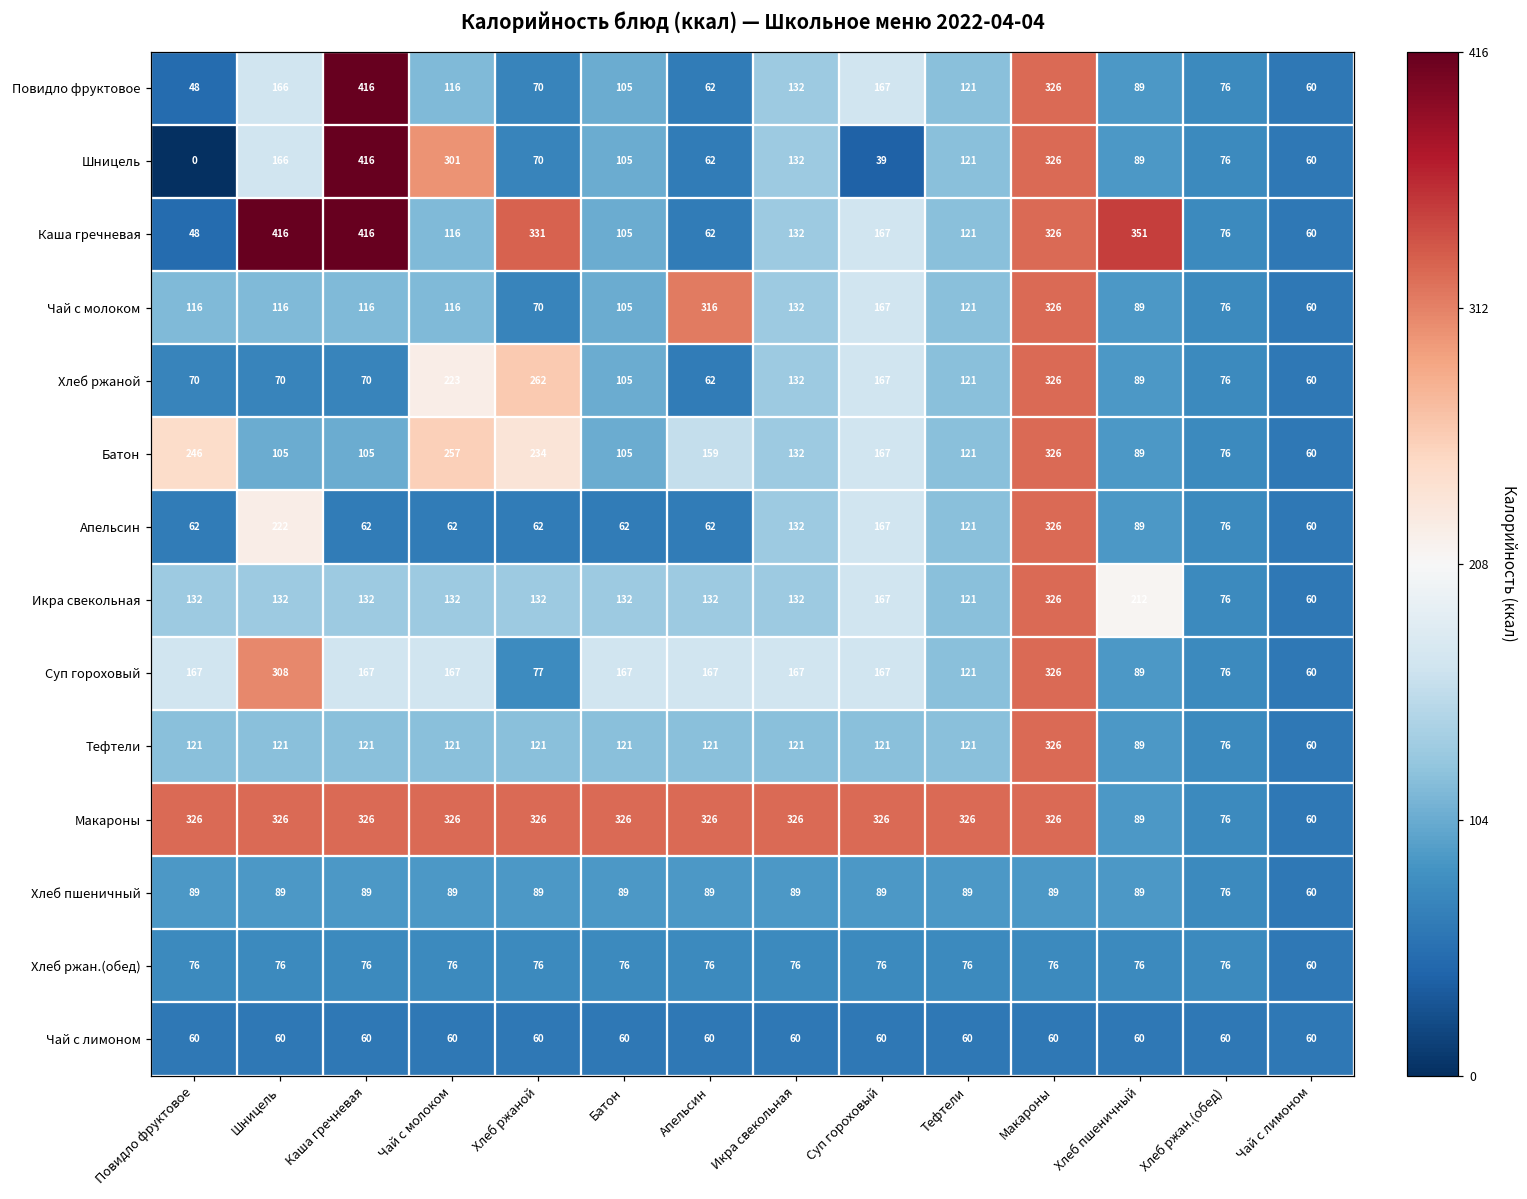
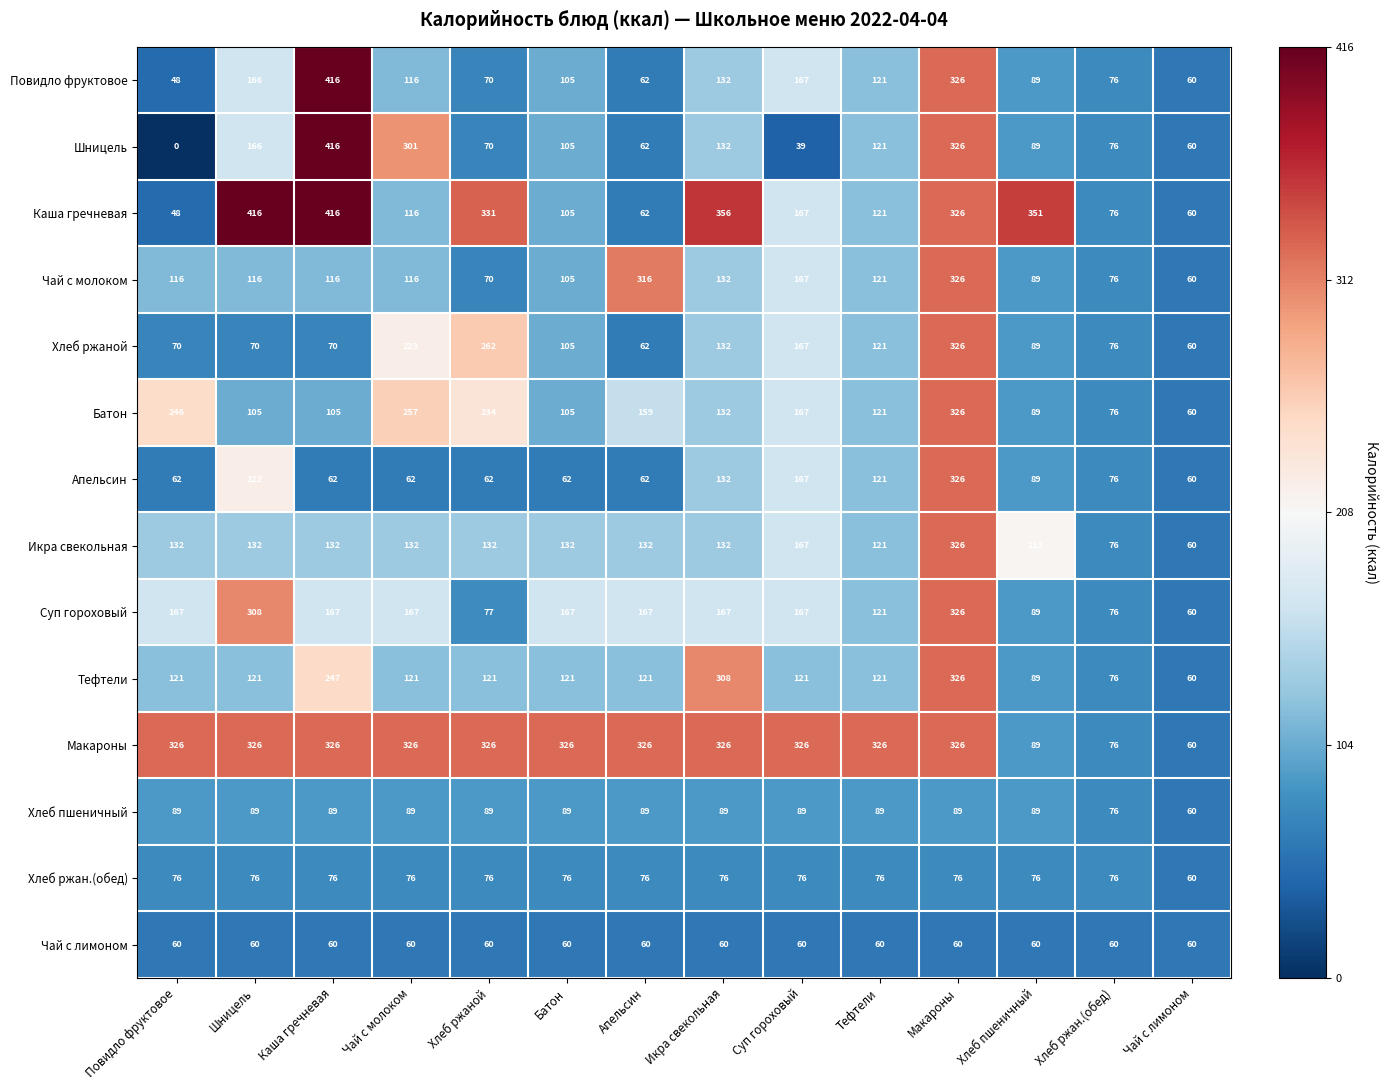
  {
    "Повидло фруктовое": {
      "Повидло фруктовое": 48,
      "Каша гречневая": 416,
      "Чай с молоком": 116,
      "Хлеб ржаной": 70,
      "Батон": 105,
      "Апельсин": 62,
      "Икра свекольная": 132,
      "Тефтели": 121,
      "Макароны": 326,
      "Хлеб пшеничный": 89,
      "Хлеб ржан.(обед)": 76,
      "Чай с лимоном": 60
    },
    "Шницель": {
      "Повидло фруктовое": 0,
      "Каша гречневая": 416,
      "Чай с молоком": 301,
      "Хлеб ржаной": 70,
      "Батон": 105,
      "Апельсин": 62,
      "Икра свекольная": 132,
      "Суп гороховый": 39,
      "Тефтели": 121,
      "Макароны": 326,
      "Хлеб пшеничный": 89,
      "Хлеб ржан.(обед)": 76,
      "Чай с лимоном": 60
    },
    "Каша гречневая": {
      "Повидло фруктовое": 48,
      "Шницель": 416,
      "Каша гречневая": 416,
      "Чай с молоком": 116,
      "Хлеб ржаной": 331,
      "Батон": 105,
      "Апельсин": 62,
-     "Икра свекольная": 132,
+     "Икра свекольная": 356,
      "Тефтели": 121,
      "Макароны": 326,
      "Хлеб пшеничный": 351,
      "Хлеб ржан.(обед)": 76,
      "Чай с лимоном": 60
    },
    "Чай с молоком": {
      "Повидло фруктовое": 116,
      "Шницель": 116,
      "Каша гречневая": 116,
      "Чай с молоком": 116,
      "Хлеб ржаной": 70,
      "Батон": 105,
      "Апельсин": 316,
      "Икра свекольная": 132,
      "Тефтели": 121,
      "Макароны": 326,
      "Хлеб пшеничный": 89,
      "Хлеб ржан.(обед)": 76,
      "Чай с лимоном": 60
    },
    "Хлеб ржаной": {
      "Повидло фруктовое": 70,
      "Шницель": 70,
      "Каша гречневая": 70,
      "Хлеб ржаной": 262,
      "Батон": 105,
      "Апельсин": 62,
      "Икра свекольная": 132,
      "Тефтели": 121,
      "Макароны": 326,
      "Хлеб пшеничный": 89,
      "Хлеб ржан.(обед)": 76,
      "Чай с лимоном": 60
    },
    "Батон": {
      "Повидло фруктовое": 246,
      "Шницель": 105,
      "Каша гречневая": 105,
      "Чай с молоком": 257,
      "Батон": 105,
      "Апельсин": 159,
      "Икра свекольная": 132,
      "Тефтели": 121,
      "Макароны": 326,
      "Хлеб пшеничный": 89,
      "Хлеб ржан.(обед)": 76,
      "Чай с лимоном": 60
    },
    "Апельсин": {
      "Повидло фруктовое": 62,
      "Каша гречневая": 62,
      "Чай с молоком": 62,
      "Хлеб ржаной": 62,
      "Батон": 62,
      "Апельсин": 62,
      "Икра свекольная": 132,
      "Тефтели": 121,
      "Макароны": 326,
      "Хлеб пшеничный": 89,
      "Хлеб ржан.(обед)": 76,
      "Чай с лимоном": 60
    },
    "Икра свекольная": {
      "Повидло фруктовое": 132,
      "Шницель": 132,
      "Каша гречневая": 132,
      "Чай с молоком": 132,
      "Хлеб ржаной": 132,
      "Батон": 132,
      "Апельсин": 132,
      "Икра свекольная": 132,
      "Тефтели": 121,
      "Макароны": 326,
      "Хлеб ржан.(обед)": 76,
      "Чай с лимоном": 60
    },
    "Суп гороховый": {
      "Шницель": 308,
      "Хлеб ржаной": 77,
      "Тефтели": 121,
      "Макароны": 326,
      "Хлеб пшеничный": 89,
      "Хлеб ржан.(обед)": 76,
      "Чай с лимоном": 60
    },
    "Тефтели": {
      "Повидло фруктовое": 121,
      "Шницель": 121,
-     "Каша гречневая": 121,
+     "Каша гречневая": 247,
      "Чай с молоком": 121,
      "Хлеб ржаной": 121,
      "Батон": 121,
      "Апельсин": 121,
-     "Икра свекольная": 121,
+     "Икра свекольная": 308,
      "Суп гороховый": 121,
      "Тефтели": 121,
      "Макароны": 326,
      "Хлеб пшеничный": 89,
      "Хлеб ржан.(обед)": 76,
      "Чай с лимоном": 60
    },
    "Макароны": {
      "Повидло фруктовое": 326,
      "Шницель": 326,
      "Каша гречневая": 326,
      "Чай с молоком": 326,
      "Хлеб ржаной": 326,
      "Батон": 326,
      "Апельсин": 326,
      "Икра свекольная": 326,
      "Суп гороховый": 326,
      "Тефтели": 326,
      "Макароны": 326,
      "Хлеб пшеничный": 89,
      "Хлеб ржан.(обед)": 76,
      "Чай с лимоном": 60
    },
    "Хлеб пшеничный": {
      "Повидло фруктовое": 89,
      "Шницель": 89,
      "Каша гречневая": 89,
      "Чай с молоком": 89,
      "Хлеб ржаной": 89,
      "Батон": 89,
      "Апельсин": 89,
      "Икра свекольная": 89,
      "Суп гороховый": 89,
      "Тефтели": 89,
      "Макароны": 89,
      "Хлеб пшеничный": 89,
      "Хлеб ржан.(обед)": 76,
      "Чай с лимоном": 60
    },
    "Хлеб ржан.(обед)": {
      "Повидло фруктовое": 76,
      "Шницель": 76,
      "Каша гречневая": 76,
      "Чай с молоком": 76,
      "Хлеб ржаной": 76,
      "Батон": 76,
      "Апельсин": 76,
      "Икра свекольная": 76,
      "Суп гороховый": 76,
      "Тефтели": 76,
      "Макароны": 76,
      "Хлеб пшеничный": 76,
      "Хлеб ржан.(обед)": 76,
      "Чай с лимоном": 60
    },
    "Чай с лимоном": {
      "Повидло фруктовое": 60,
      "Шницель": 60,
      "Каша гречневая": 60,
      "Чай с молоком": 60,
      "Хлеб ржаной": 60,
      "Батон": 60,
      "Апельсин": 60,
      "Икра свекольная": 60,
      "Суп гороховый": 60,
      "Тефтели": 60,
      "Макароны": 60,
      "Хлеб пшеничный": 60,
      "Хлеб ржан.(обед)": 60,
      "Чай с лимоном": 60
    }
  }
